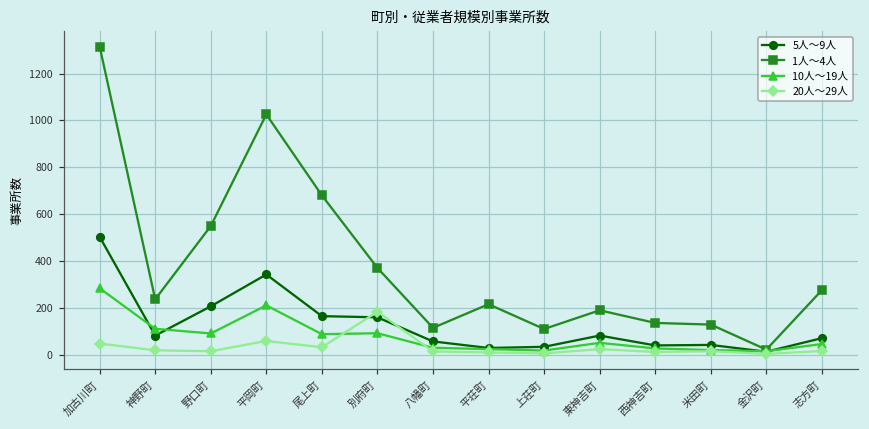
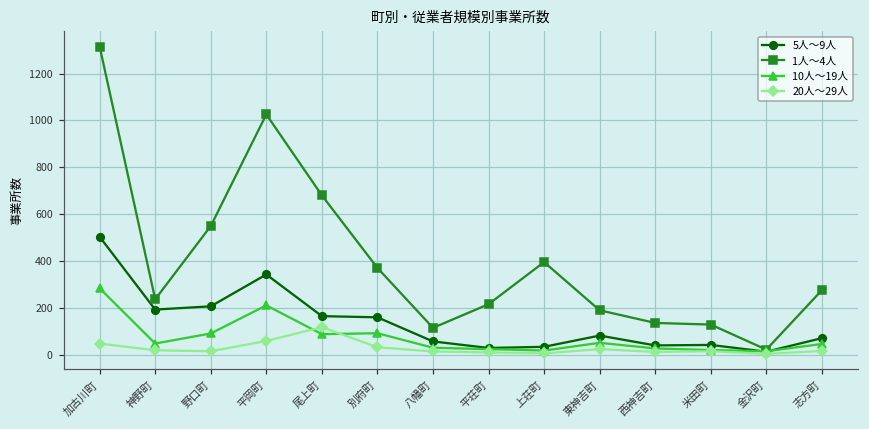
  {
    "5人～9人": {
      "加古川町": 500,
-     "神野町": 80,
+     "神野町": 190,
      "野口町": 210,
      "平岡町": 340,
      "尾上町": 160,
      "別府町": 160,
      "八幡町": 60,
      "上荘町": 30,
      "東神吉町": 80,
      "西神吉町": 40,
      "米田町": 40,
      "志方町": 70
    },
    "1人～4人": {
      "加古川町": 1320,
      "神野町": 240,
      "野口町": 550,
      "平岡町": 1030,
      "尾上町": 680,
      "別府町": 370,
      "八幡町": 110,
      "平荘町": 220,
-     "上荘町": 110,
+     "上荘町": 400,
      "東神吉町": 190,
      "西神吉町": 140,
      "米田町": 130,
      "志方町": 280
    },
    "10人～19人": {
      "加古川町": 280,
-     "神野町": 110,
+     "神野町": 50,
      "野口町": 90,
      "平岡町": 210,
      "尾上町": 90,
      "別府町": 90,
      "八幡町": 30,
      "東神吉町": 50,
      "西神吉町": 30,
      "志方町": 50
    },
    "20人～29人": {
      "加古川町": 50,
      "神野町": 20,
      "野口町": 10,
      "平岡町": 60,
-     "尾上町": 30,
-     "別府町": 180,
+     "尾上町": 120,
+     "別府町": 30,
      "八幡町": 10,
      "平荘町": 10,
      "東神吉町": 20,
      "西神吉町": 10,
      "志方町": 20
    }
  }
